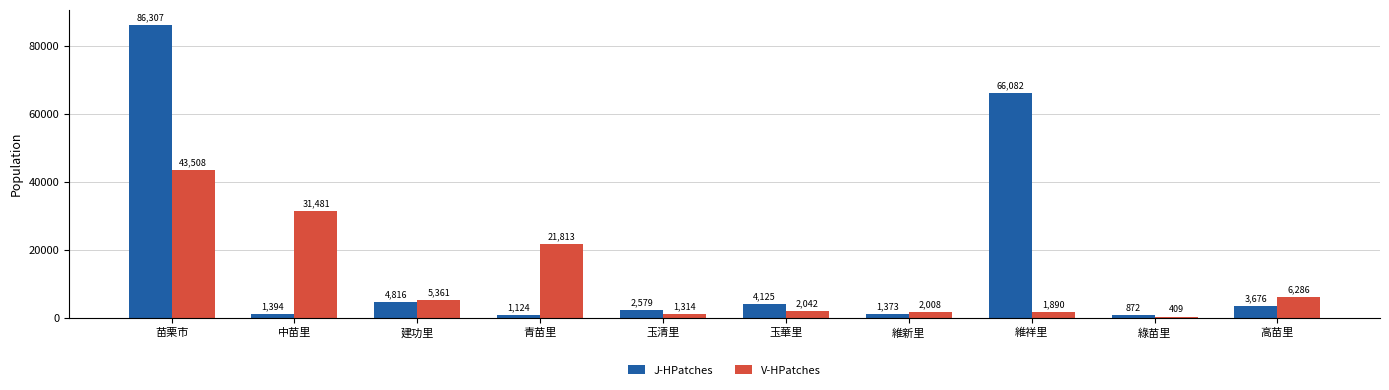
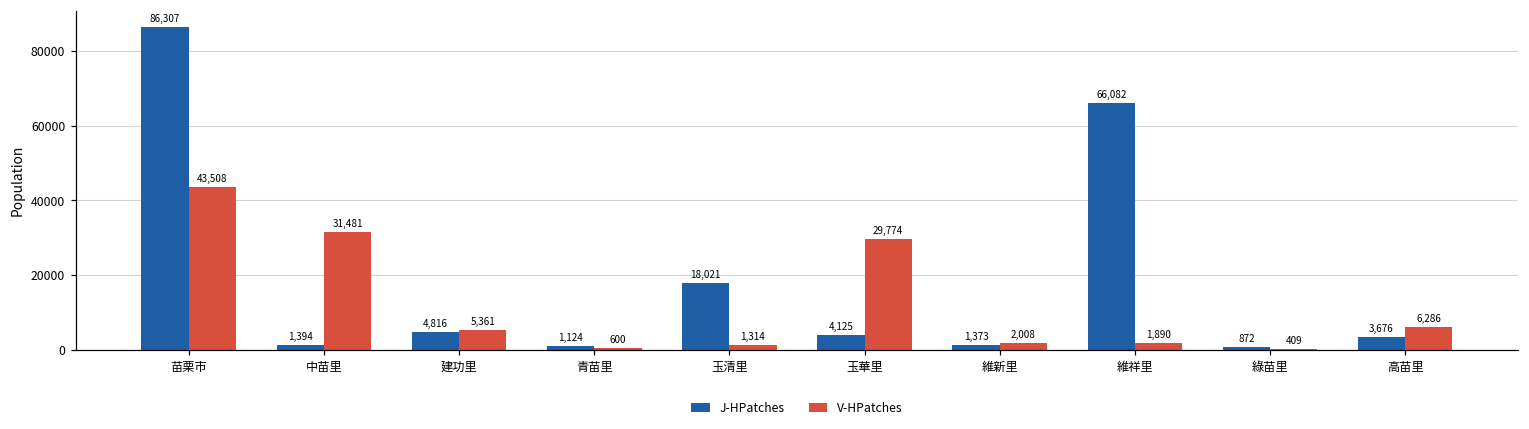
  {
    "J-HPatches": {
      "苗栗市": "86,307",
      "中苗里": "1,394",
      "建功里": "4,816",
      "青苗里": "1,124",
-     "玉清里": "2,579",
+     "玉清里": "18,021",
      "玉華里": "4,125",
      "維新里": "1,373",
      "維祥里": "66,082",
      "綠苗里": "872",
      "高苗里": "3,676"
    },
    "V-HPatches": {
      "苗栗市": "43,508",
      "中苗里": "31,481",
      "建功里": "5,361",
-     "青苗里": "21,813",
+     "青苗里": "600",
      "玉清里": "1,314",
-     "玉華里": "2,042",
+     "玉華里": "29,774",
      "維新里": "2,008",
      "維祥里": "1,890",
      "綠苗里": "409",
      "高苗里": "6,286"
    }
  }
